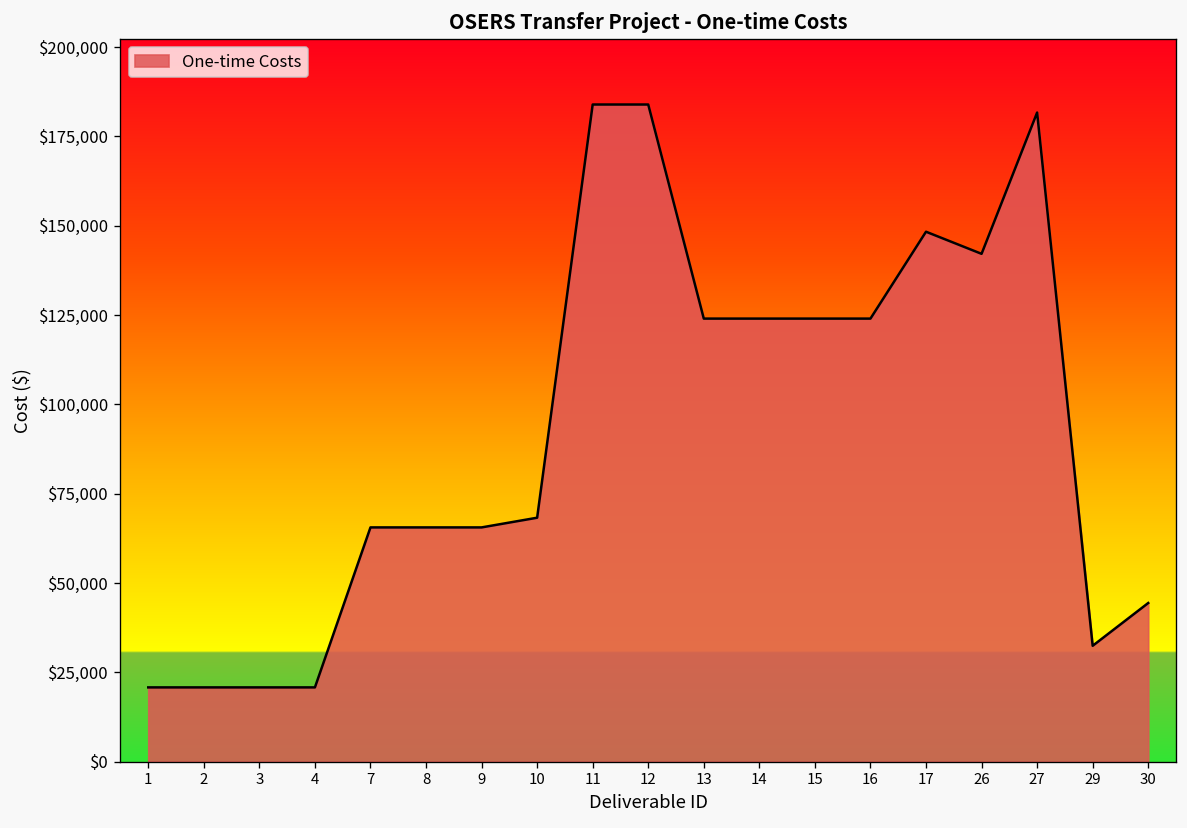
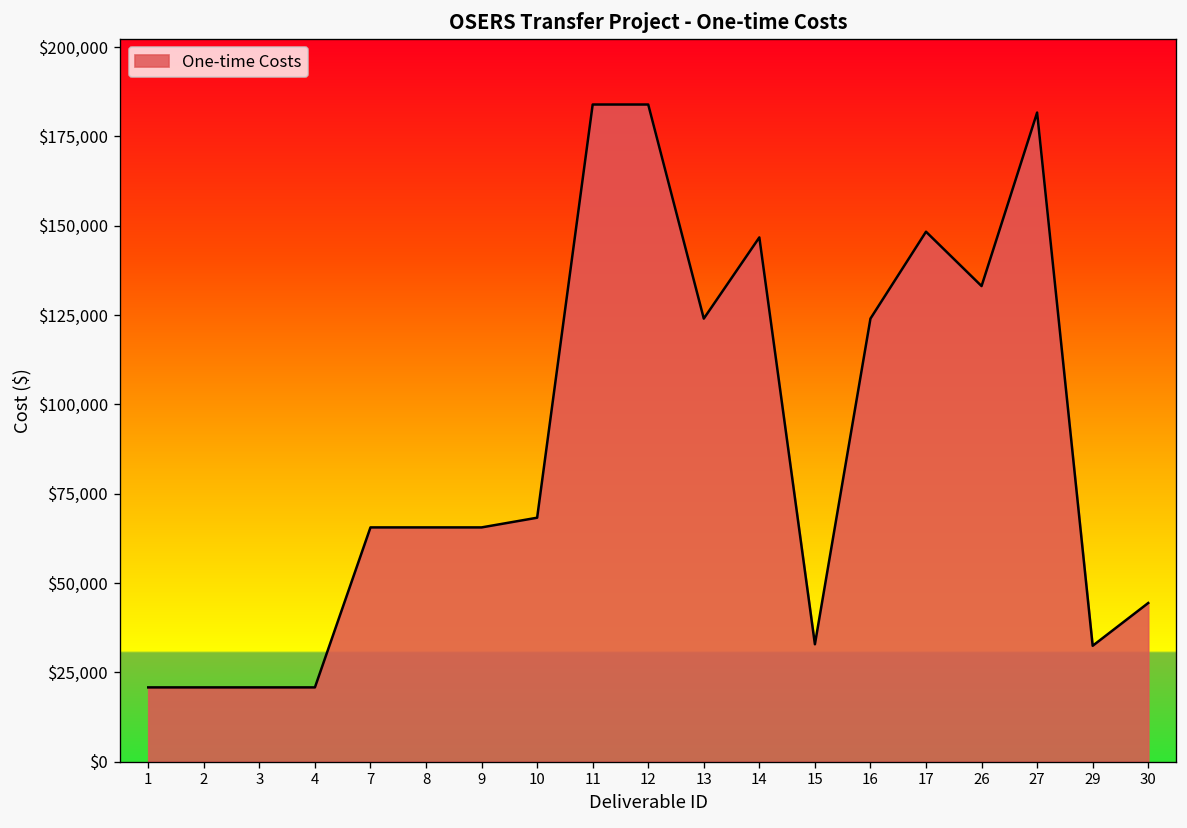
  {
    "1": "$21,000",
    "2": "$21,000",
    "3": "$21,000",
    "4": "$21,000",
    "7": "$66,000",
    "8": "$66,000",
    "9": "$66,000",
    "10": "$68,000",
    "11": "$184,000",
    "12": "$184,000",
    "13": "$124,000",
-   "14": "$124,000",
-   "15": "$124,000",
+   "14": "$147,000",
+   "15": "$33,000",
    "16": "$124,000",
    "17": "$148,000",
-   "26": "$142,000",
+   "26": "$133,000",
    "27": "$182,000",
    "29": "$32,000",
    "30": "$44,000"
  }
